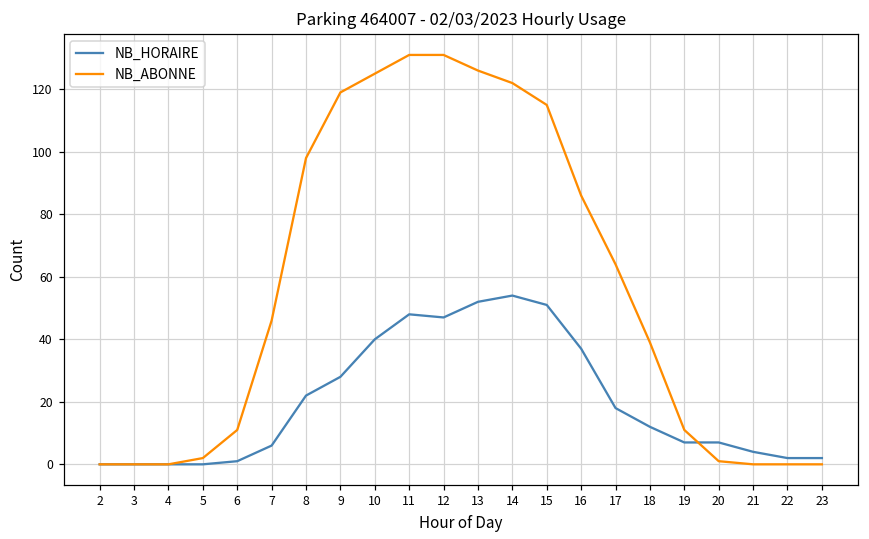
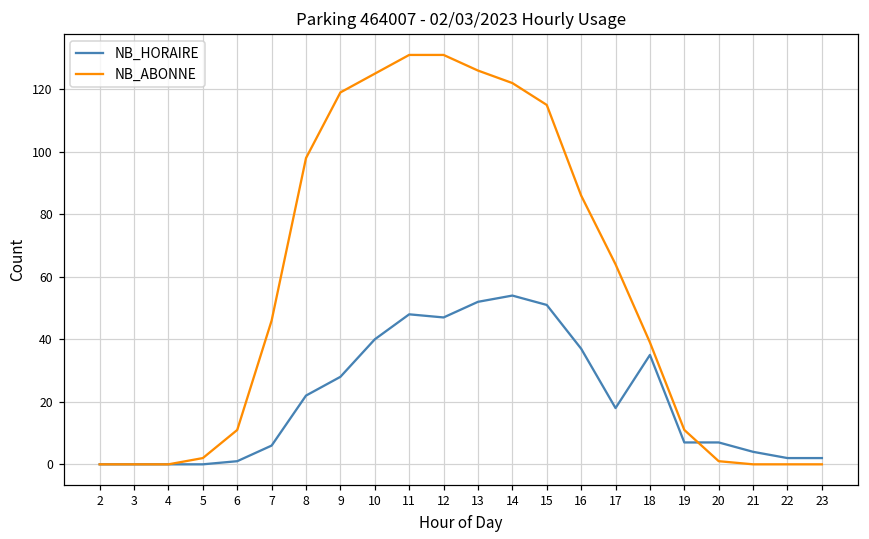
  {
    "NB_HORAIRE": {
      "5": 0,
      "6": 1,
      "7": 6,
      "8": 22,
      "9": 28,
      "10": 40,
      "11": 48,
      "12": 47,
      "13": 52,
      "14": 54,
      "15": 51,
      "16": 37,
      "17": 18,
-     "18": 12,
+     "18": 35,
      "19": 7,
      "20": 7,
      "21": 4,
      "22": 2,
      "23": 2
    },
    "NB_ABONNE": {
      "5": 2,
      "6": 11,
      "7": 46,
      "8": 98,
      "9": 119,
      "10": 125,
      "11": 131,
      "12": 131,
      "13": 126,
      "14": 122,
      "15": 115,
      "16": 86,
      "17": 64,
      "18": 39,
      "19": 11,
      "20": 1,
      "21": 0,
      "22": 0,
      "23": 0
    }
  }
